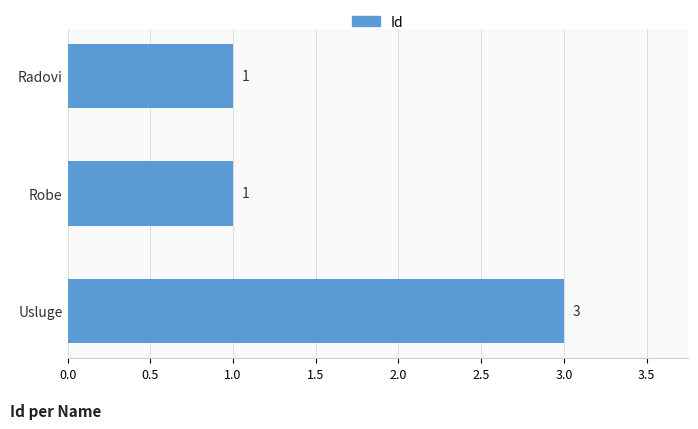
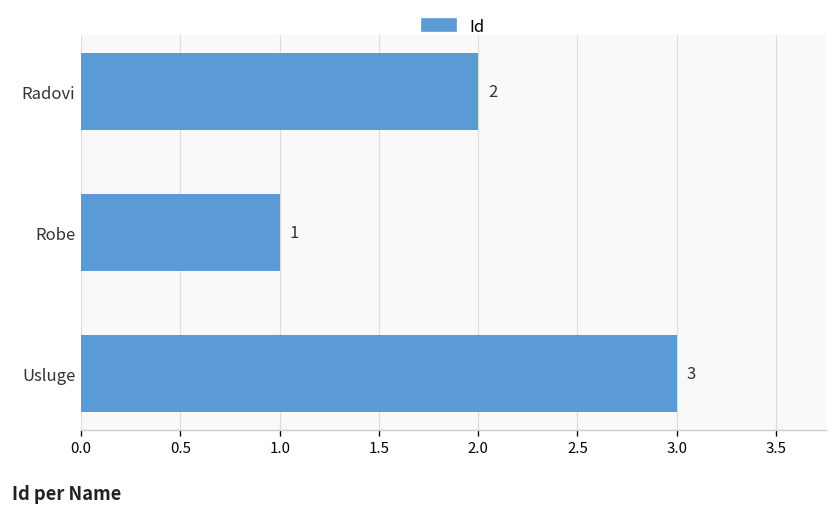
  {
-   "Radovi": 1,
+   "Radovi": 2,
    "Robe": 1,
    "Usluge": 3
  }
